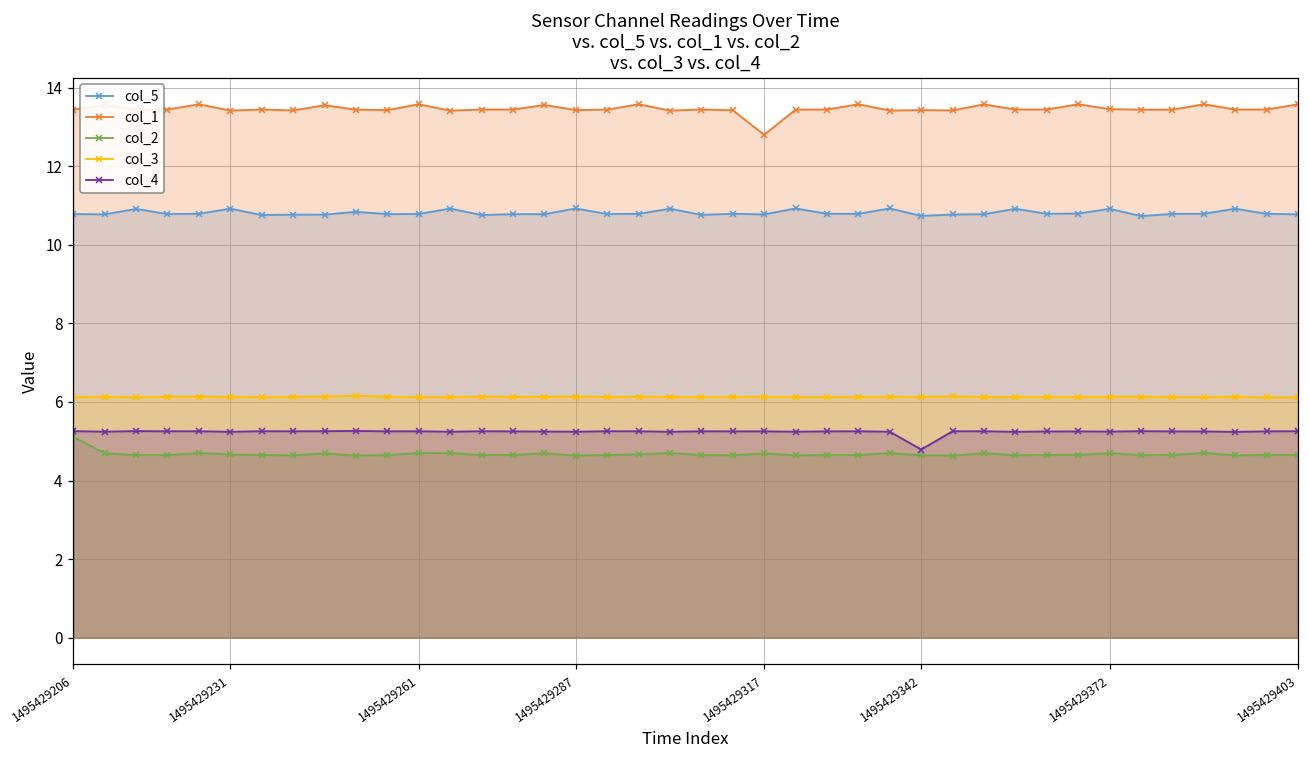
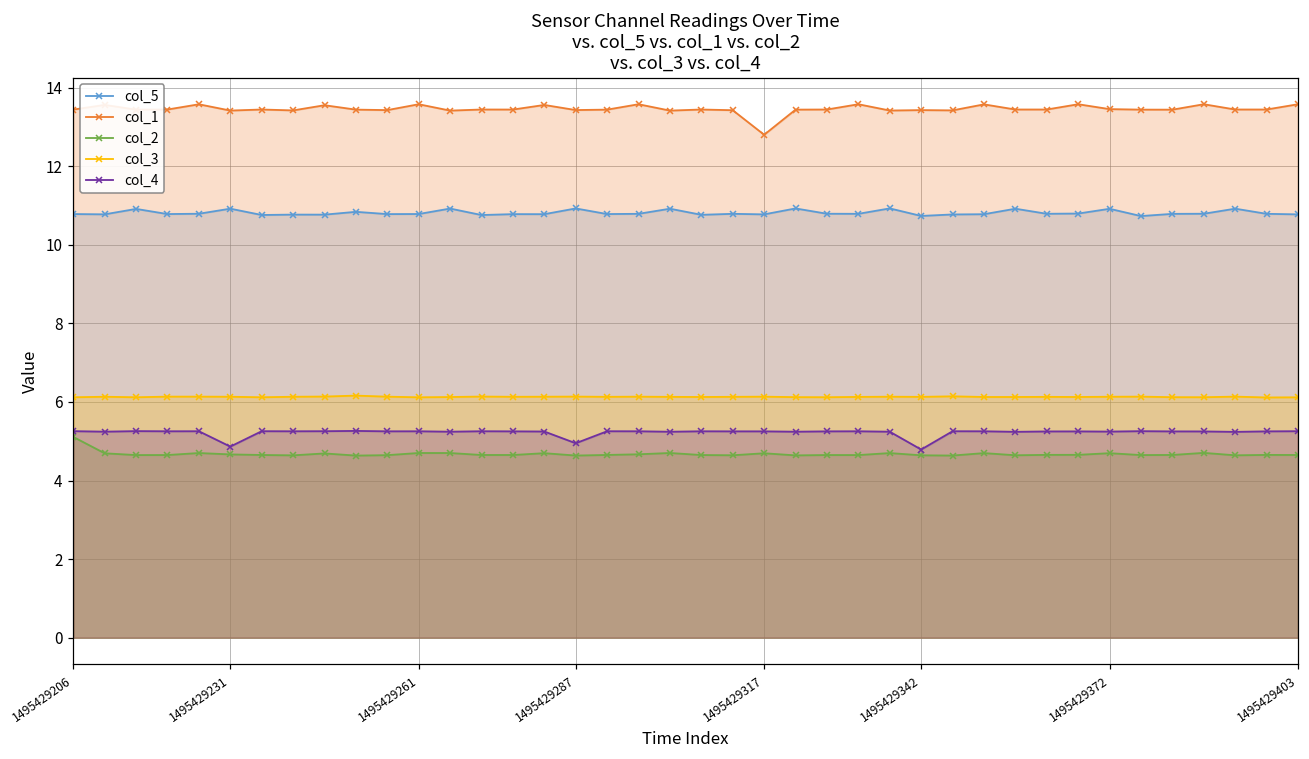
  {
    "col_5": {
      "1495429206": 10.8,
      "1495429231": 10.9,
      "1495429261": 10.8,
      "1495429287": 10.9,
      "1495429317": 10.8,
      "1495429342": 10.7,
      "1495429372": 10.9,
      "1495429403": 10.8
    },
    "col_1": {
      "1495429206": 13.4,
      "1495429231": 13.4,
      "1495429261": 13.6,
      "1495429287": 13.4,
      "1495429317": 12.8,
      "1495429342": 13.4,
      "1495429372": 13.5,
      "1495429403": 13.6
    },
    "col_2": {
      "1495429206": 5.1,
      "1495429231": 4.7,
      "1495429261": 4.7,
      "1495429287": 4.6,
      "1495429317": 4.7,
      "1495429342": 4.6,
      "1495429372": 4.7,
      "1495429403": 4.7
    },
    "col_3": {
      "1495429206": 6.1,
      "1495429231": 6.1,
      "1495429261": 6.1,
      "1495429287": 6.1,
      "1495429317": 6.1,
      "1495429342": 6.1,
      "1495429372": 6.1,
      "1495429403": 6.1
    },
    "col_4": {
      "1495429206": 5.3,
-     "1495429231": 5.2,
+     "1495429231": 4.9,
      "1495429261": 5.3,
-     "1495429287": 5.2,
+     "1495429287": 4.9,
      "1495429317": 5.3,
      "1495429342": 4.8,
      "1495429372": 5.2,
      "1495429403": 5.3
    }
  }
